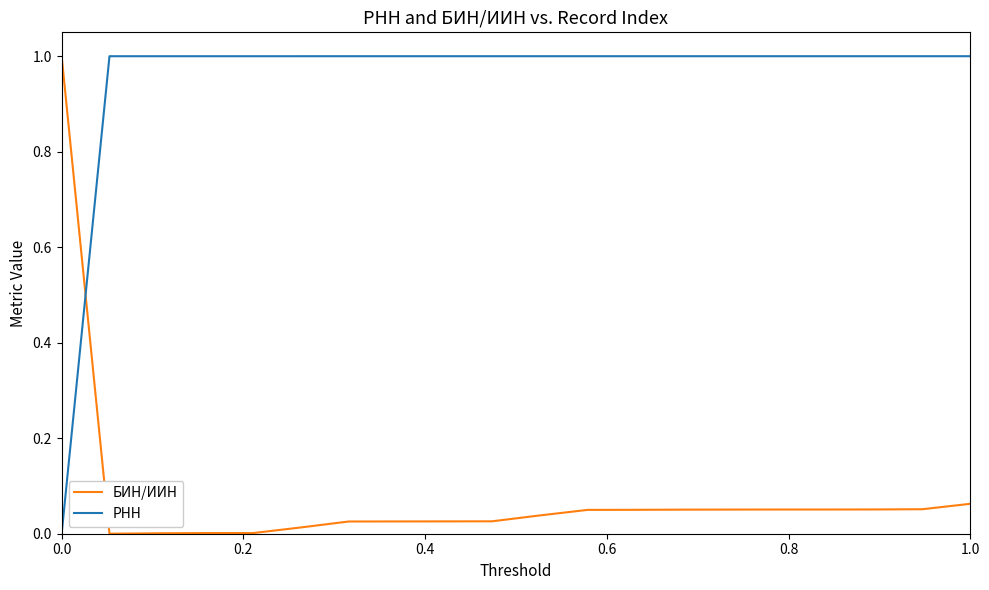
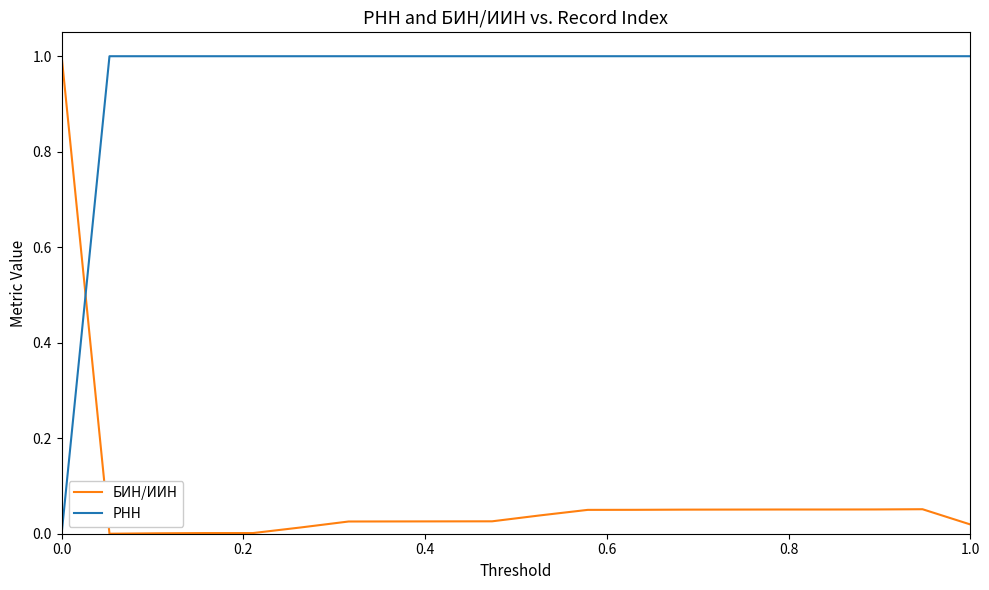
  {
    "БИН/ИИН": {
      "0.0": 1.00,
-     "1.0": 0.06
+     "1.0": 0.02
    },
    "РНН": {
      "0.0": 0.00,
      "1.0": 1.00
    }
  }
